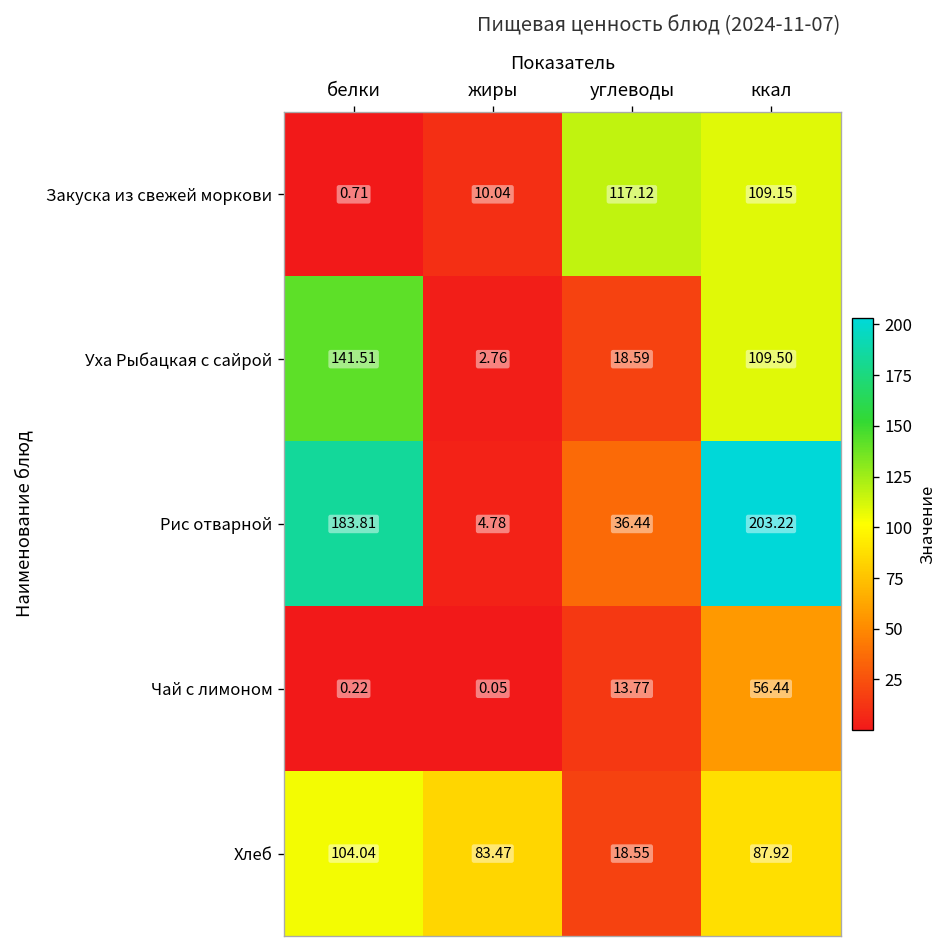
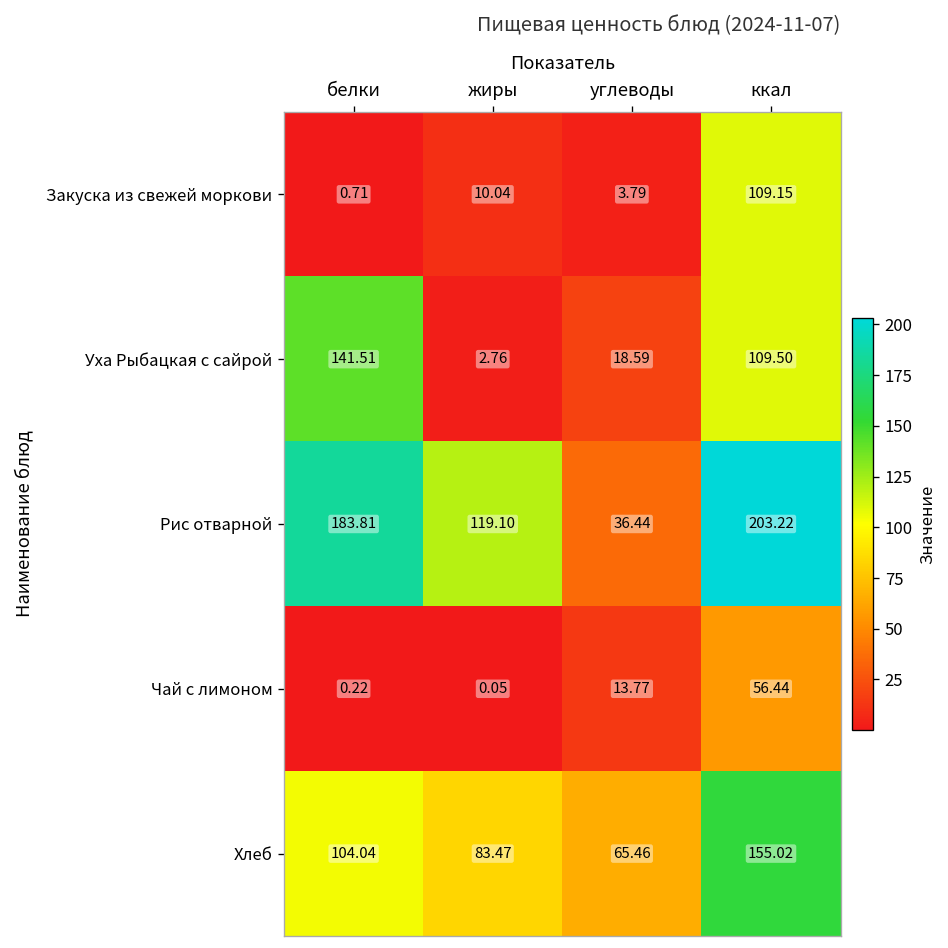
  {
    "Закуска из свежей моркови": {
-     "углеводы": 117.12
+     "углеводы": 3.79
    },
    "Рис отварной": {
-     "жиры": 4.78
+     "жиры": 119.10
    },
    "Хлеб": {
-     "углеводы": 18.55,
-     "ккал": 87.92
+     "углеводы": 65.46,
+     "ккал": 155.02
    }
  }
